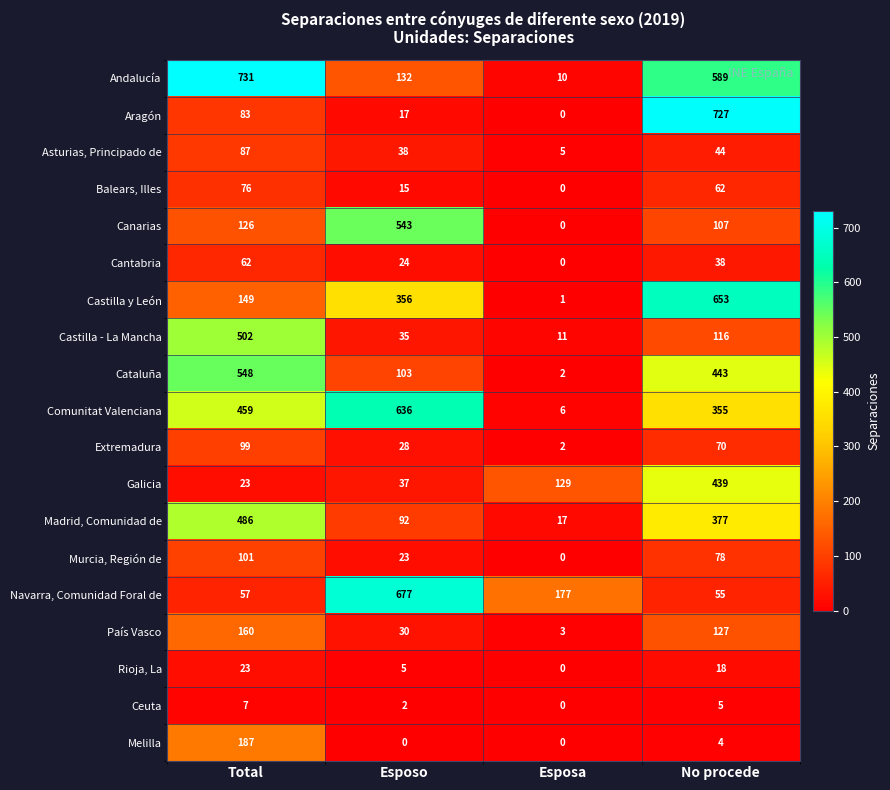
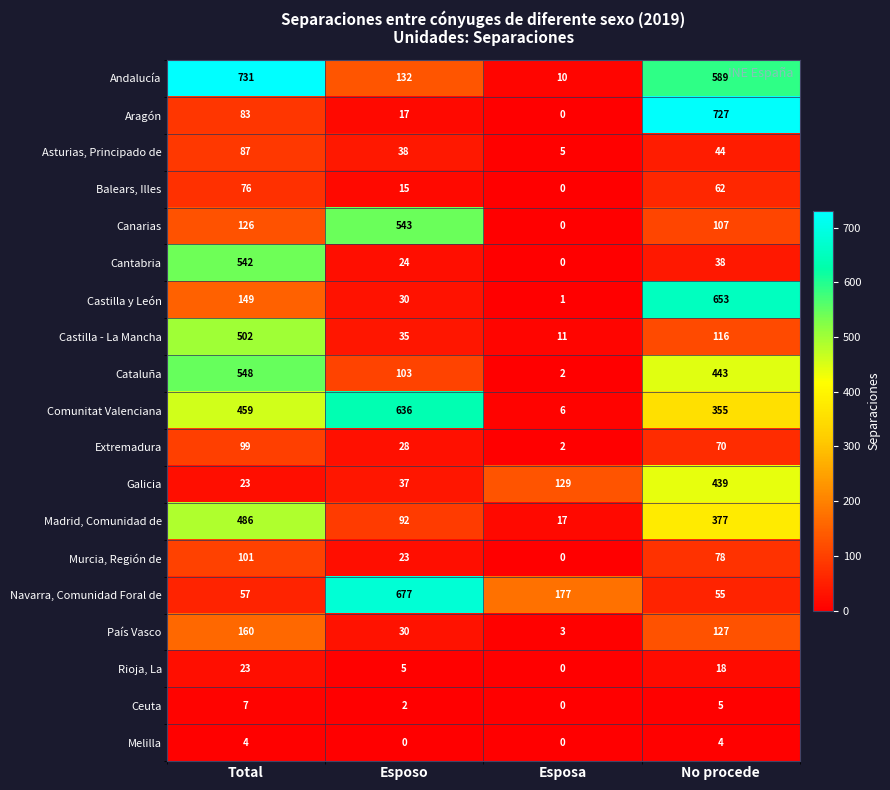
  {
    "Andalucía": {
      "Total": 731,
      "Esposo": 132,
      "Esposa": 10
    },
    "Aragón": {
      "Total": 83,
      "Esposo": 17,
      "Esposa": 0,
      "No procede": 727
    },
    "Asturias, Principado de": {
      "Total": 87,
      "Esposo": 38,
      "Esposa": 5,
      "No procede": 44
    },
    "Balears, Illes": {
      "Total": 76,
      "Esposo": 15,
      "Esposa": 0,
      "No procede": 62
    },
    "Canarias": {
      "Total": 126,
      "Esposo": 543,
      "Esposa": 0,
      "No procede": 107
    },
    "Cantabria": {
-     "Total": 62,
+     "Total": 542,
      "Esposo": 24,
      "Esposa": 0,
      "No procede": 38
    },
    "Castilla y León": {
      "Total": 149,
-     "Esposo": 356,
+     "Esposo": 30,
      "Esposa": 1,
      "No procede": 653
    },
    "Castilla - La Mancha": {
      "Total": 502,
      "Esposo": 35,
      "Esposa": 11,
      "No procede": 116
    },
    "Cataluña": {
      "Total": 548,
      "Esposo": 103,
      "Esposa": 2,
      "No procede": 443
    },
    "Comunitat Valenciana": {
      "Total": 459,
      "Esposo": 636,
      "Esposa": 6,
      "No procede": 355
    },
    "Extremadura": {
      "Total": 99,
      "Esposo": 28,
      "Esposa": 2,
      "No procede": 70
    },
    "Galicia": {
      "Total": 23,
      "Esposo": 37,
      "Esposa": 129,
      "No procede": 439
    },
    "Madrid, Comunidad de": {
      "Total": 486,
      "Esposo": 92,
      "Esposa": 17,
      "No procede": 377
    },
    "Murcia, Región de": {
      "Total": 101,
      "Esposo": 23,
      "Esposa": 0,
      "No procede": 78
    },
    "Navarra, Comunidad Foral de": {
      "Total": 57,
      "Esposo": 677,
      "Esposa": 177,
      "No procede": 55
    },
    "País Vasco": {
      "Total": 160,
      "Esposo": 30,
      "Esposa": 3,
      "No procede": 127
    },
    "Rioja, La": {
      "Total": 23,
      "Esposo": 5,
      "Esposa": 0,
      "No procede": 18
    },
    "Ceuta": {
      "Total": 7,
      "Esposo": 2,
      "Esposa": 0,
      "No procede": 5
    },
    "Melilla": {
-     "Total": 187,
+     "Total": 4,
      "Esposo": 0,
      "Esposa": 0,
      "No procede": 4
    }
  }
